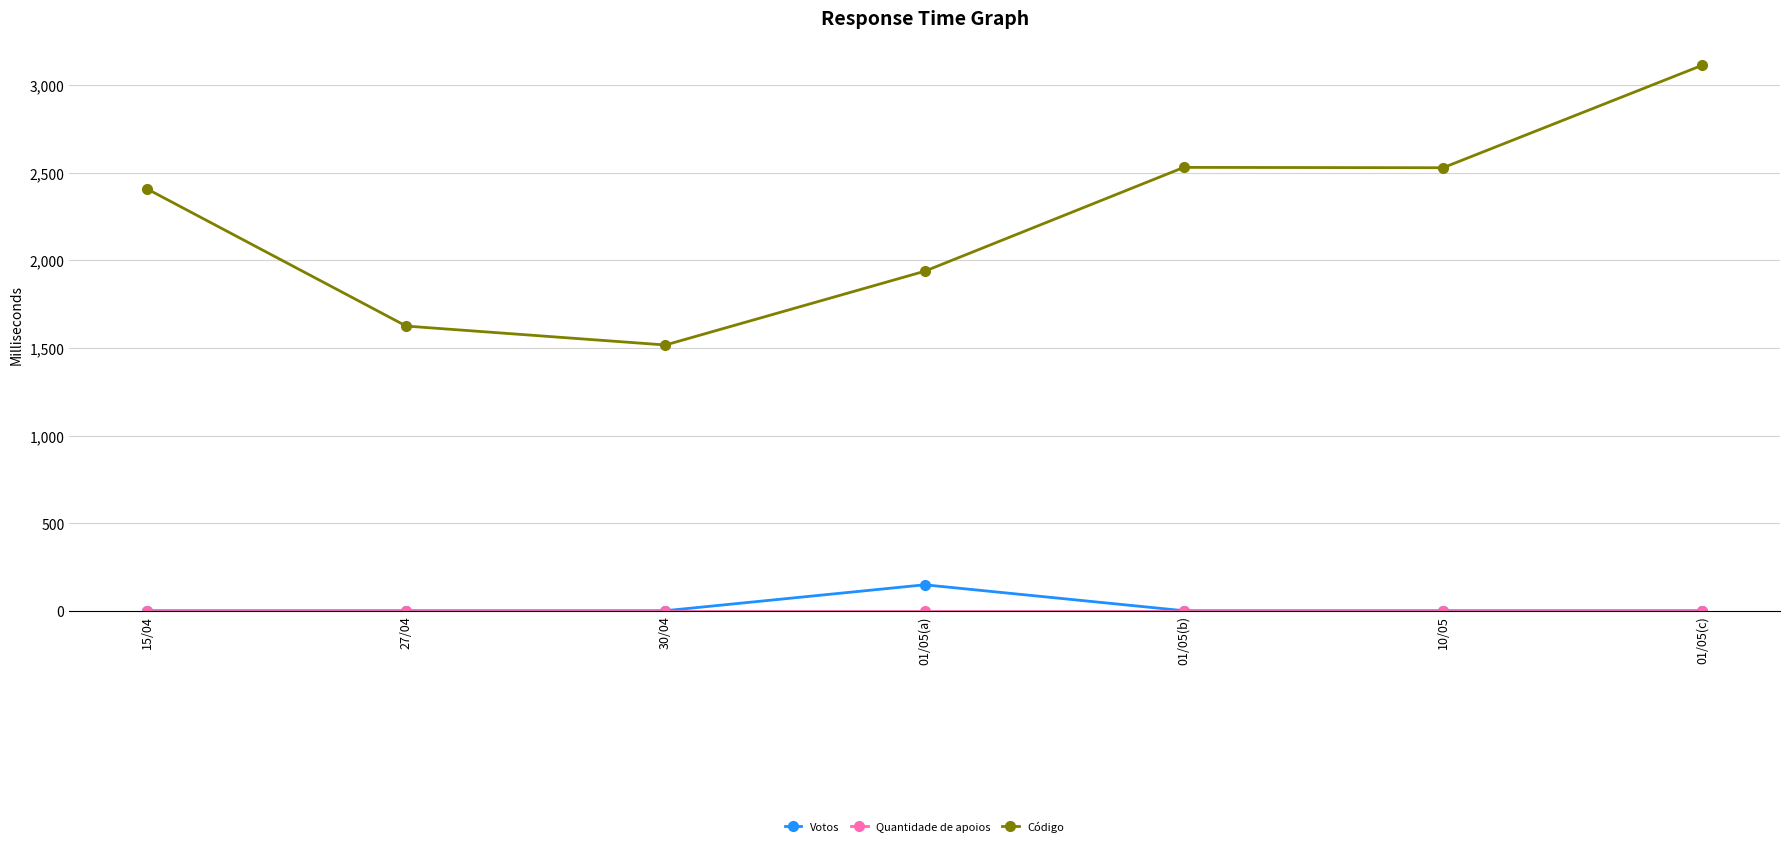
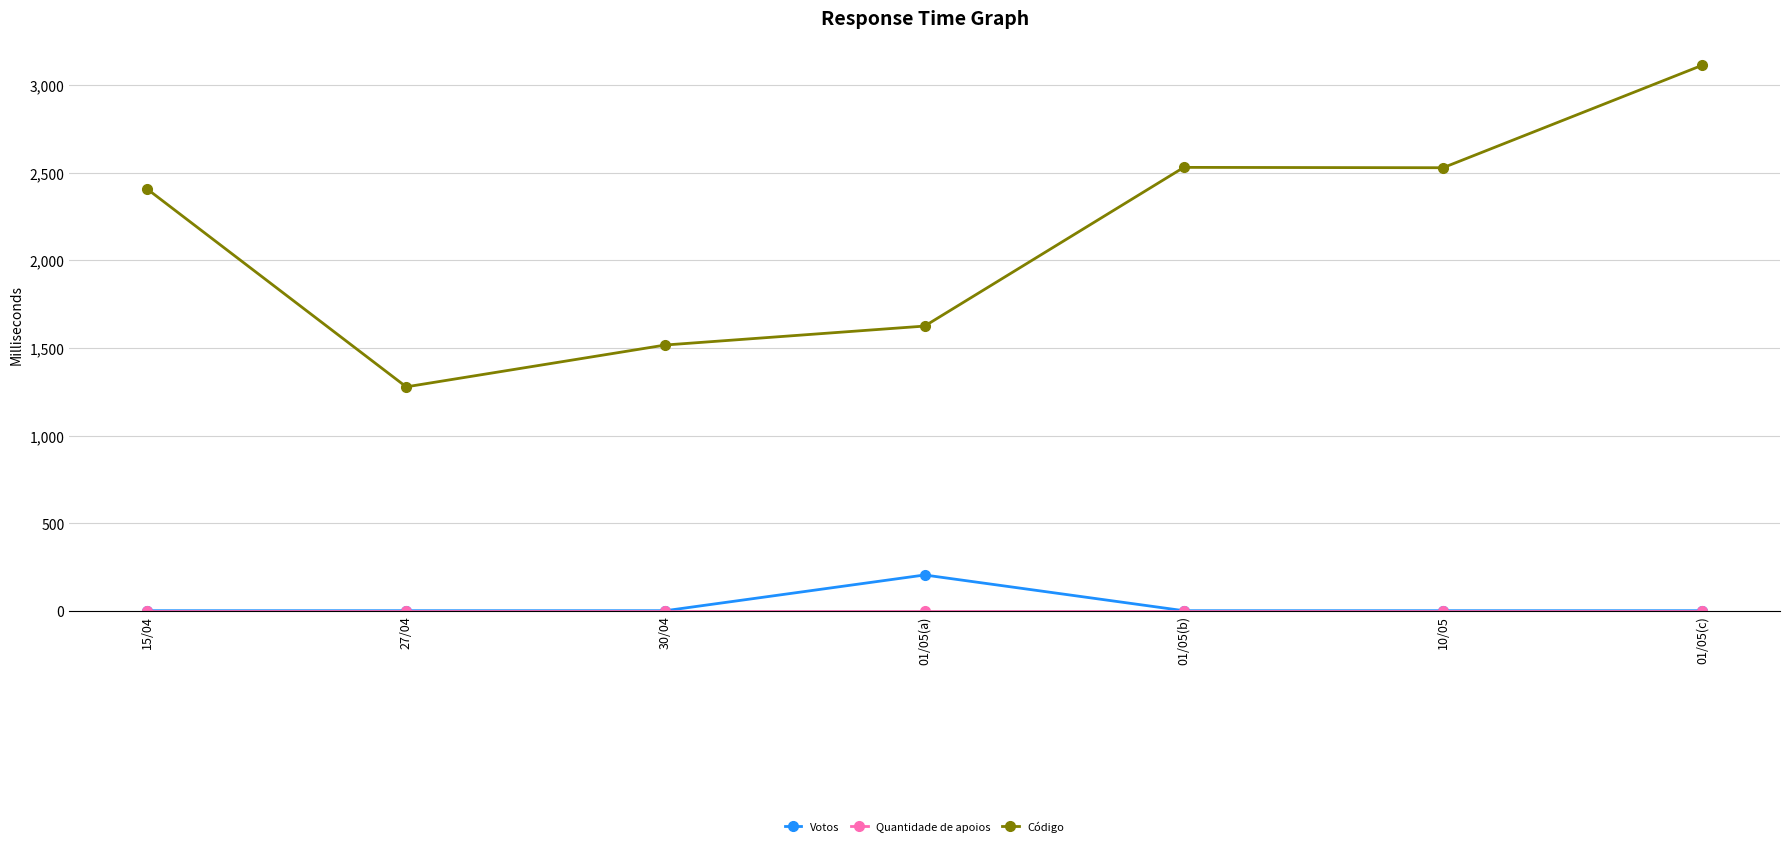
  {
    "Votos": {
-     "01/05(a)": "150"
+     "01/05(a)": "200"
    },
    "Quantidade de apoios": {
      "01/05(a)": "0"
    },
    "Código": {
      "15/04": "2,410",
-     "27/04": "1,630",
+     "27/04": "1,280",
      "30/04": "1,520",
-     "01/05(a)": "1,940",
+     "01/05(a)": "1,630",
      "01/05(b)": "2,530",
      "10/05": "2,530",
      "01/05(c)": "3,110"
    }
  }
